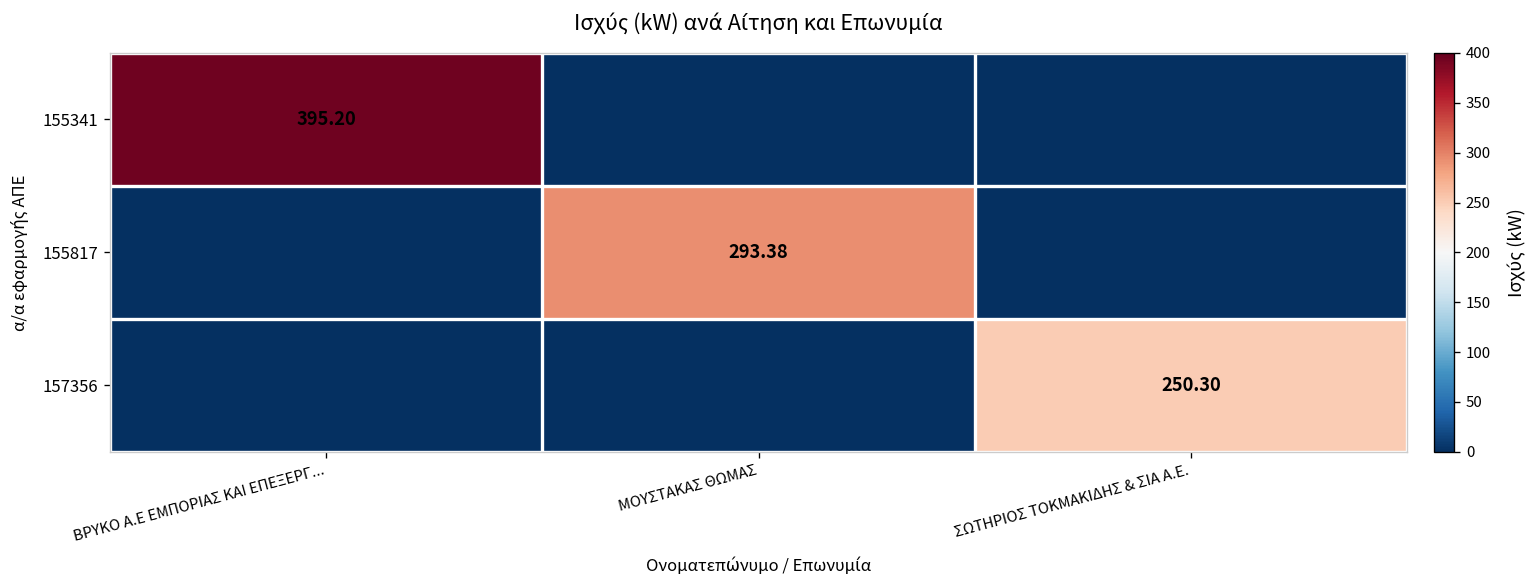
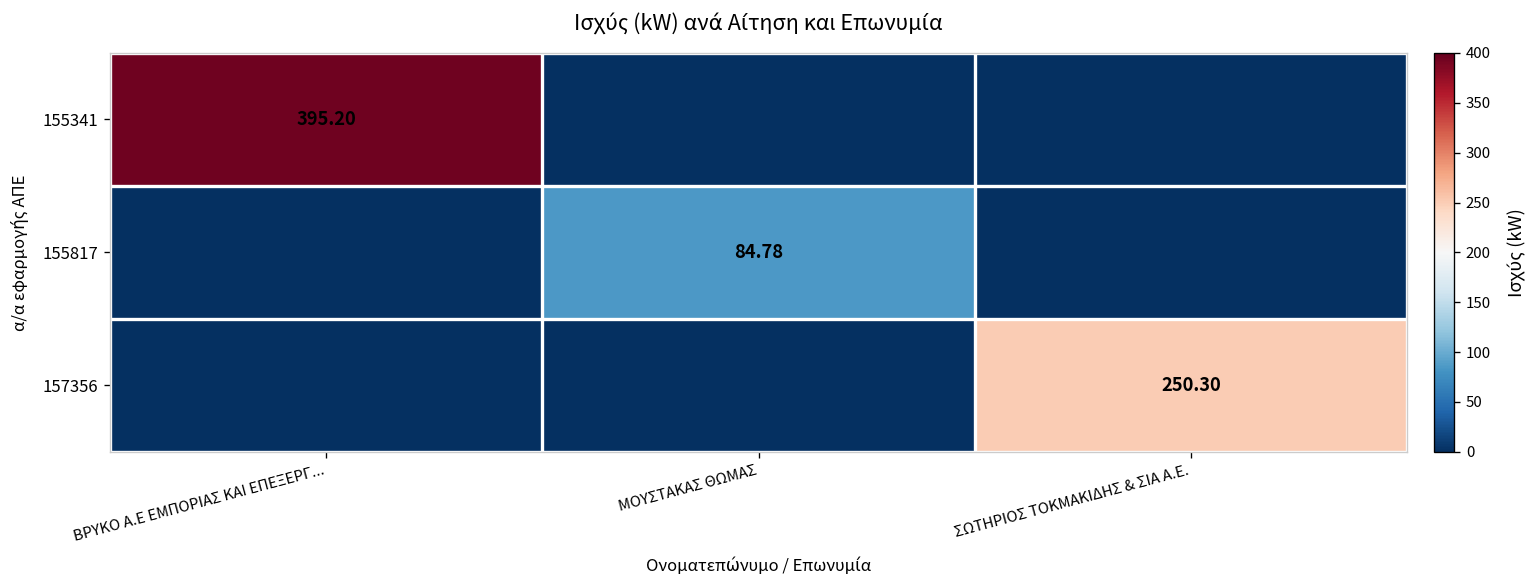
  {
    "155341": {
      "ΒΡΥΚΟ Α.Ε ΕΜΠΟΡΙΑΣ ΚAI ΕΠΕΞΕΡΓ...": 395.20
    },
    "155817": {
-     "ΜΟΥΣΤΑΚΑΣ ΘΩΜΑΣ": 293.38
+     "ΜΟΥΣΤΑΚΑΣ ΘΩΜΑΣ": 84.78
    },
    "157356": {
      "ΣΩΤΗΡΙΟΣ ΤΟΚΜΑΚΙΔΗΣ & ΣΙΑ Α.Ε.": 250.30
    }
  }
